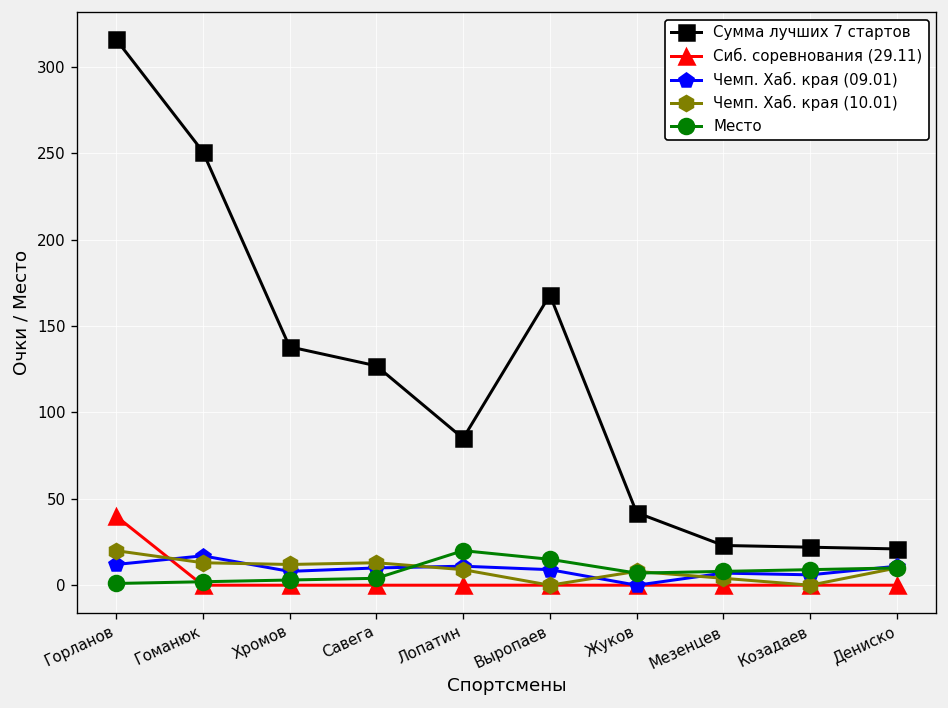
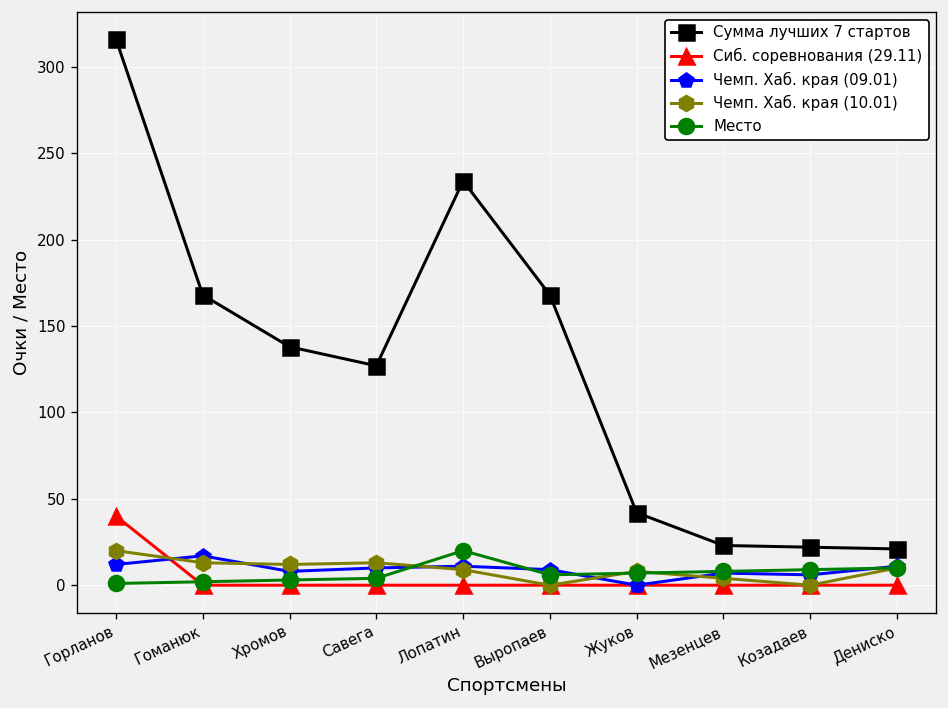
  {
    "Сумма лучших 7 стартов": {
      "Горланов": 316,
-     "Гоманюк": 251,
+     "Гоманюк": 168,
      "Хромов": 138,
      "Савега": 127,
-     "Лопатин": 85,
+     "Лопатин": 234,
      "Выропаев": 168,
      "Жуков": 42,
      "Мезенцев": 23,
      "Козадаев": 22,
      "Дениско": 21
    },
    "Сиб. соревнования (29.11)": {
      "Горланов": 40,
      "Гоманюк": 0,
      "Хромов": 0,
      "Савега": 0,
      "Лопатин": 0,
      "Мезенцев": 0,
      "Дениско": 0
    },
    "Чемп. Хаб. края (09.01)": {
      "Горланов": 12,
      "Гоманюк": 17,
      "Хромов": 8,
      "Савега": 10,
      "Лопатин": 11,
      "Выропаев": 9,
      "Козадаев": 6
    },
    "Чемп. Хаб. края (10.01)": {
      "Горланов": 20,
      "Гоманюк": 13,
      "Хромов": 12,
      "Савега": 13,
      "Лопатин": 9,
      "Мезенцев": 4
    },
    "Место": {
      "Горланов": 1,
      "Гоманюк": 2,
      "Хромов": 3,
      "Савега": 4,
      "Лопатин": 20,
-     "Выропаев": 15,
+     "Выропаев": 6,
      "Козадаев": 9
    }
  }
